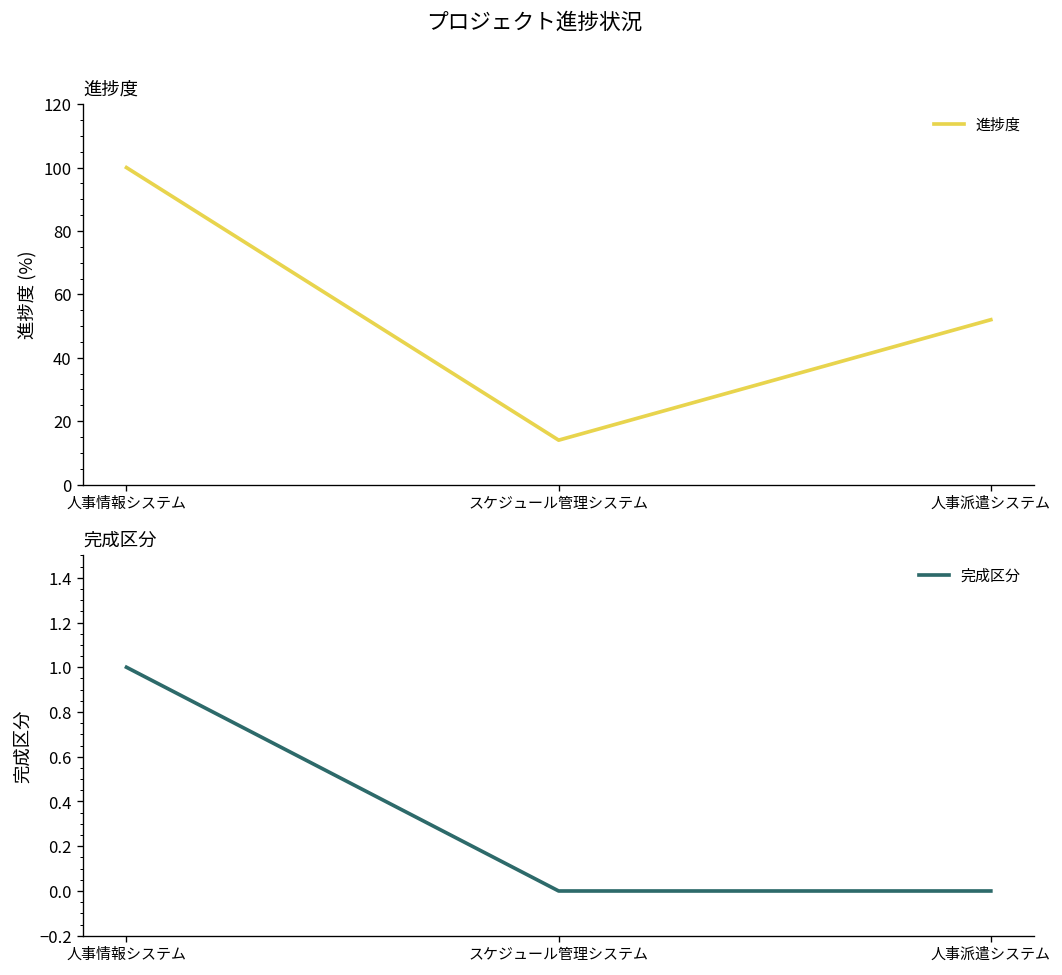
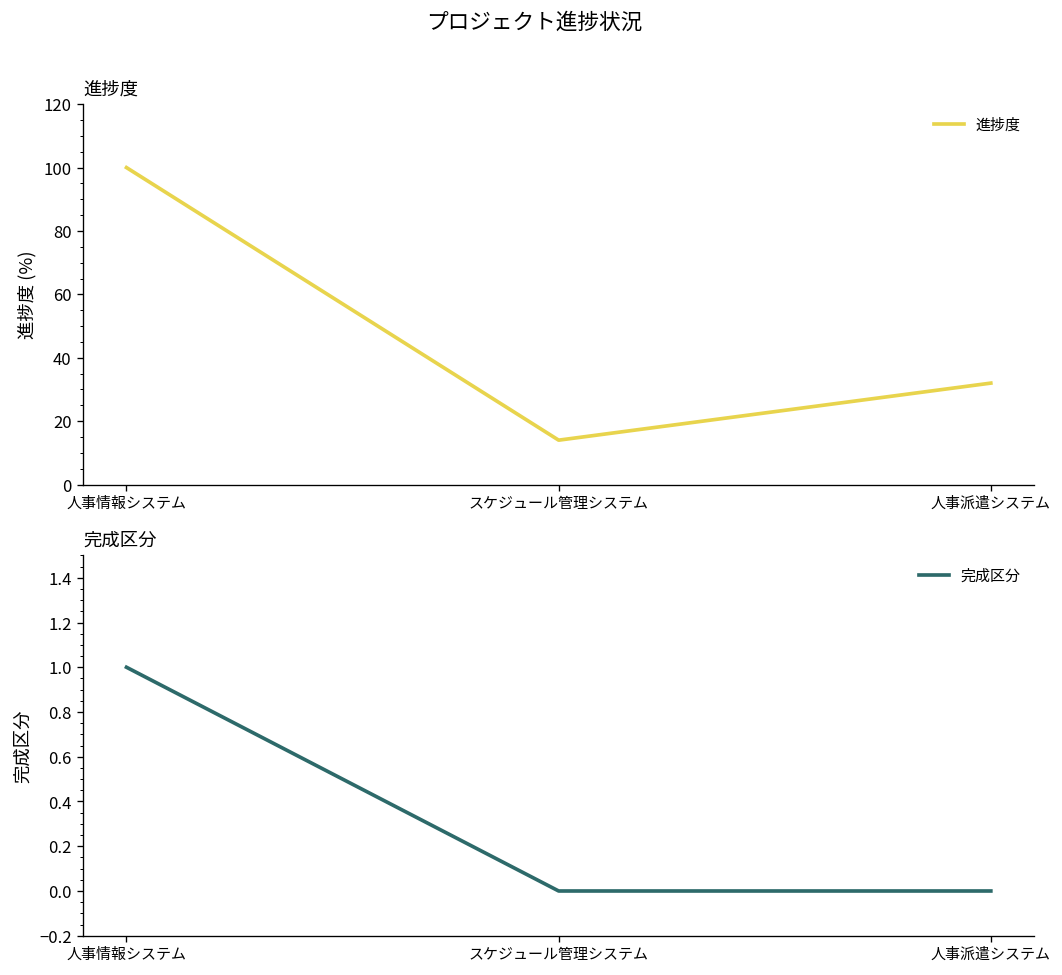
  {
    "進捗度": {
      "人事情報システム": 100,
      "スケジュール管理システム": 14,
-     "人事派遣システム": 52
+     "人事派遣システム": 32
    },
    "完成区分": {
      "人事情報システム": 1.00,
      "スケジュール管理システム": 0.00,
      "人事派遣システム": 0.00
    }
  }
